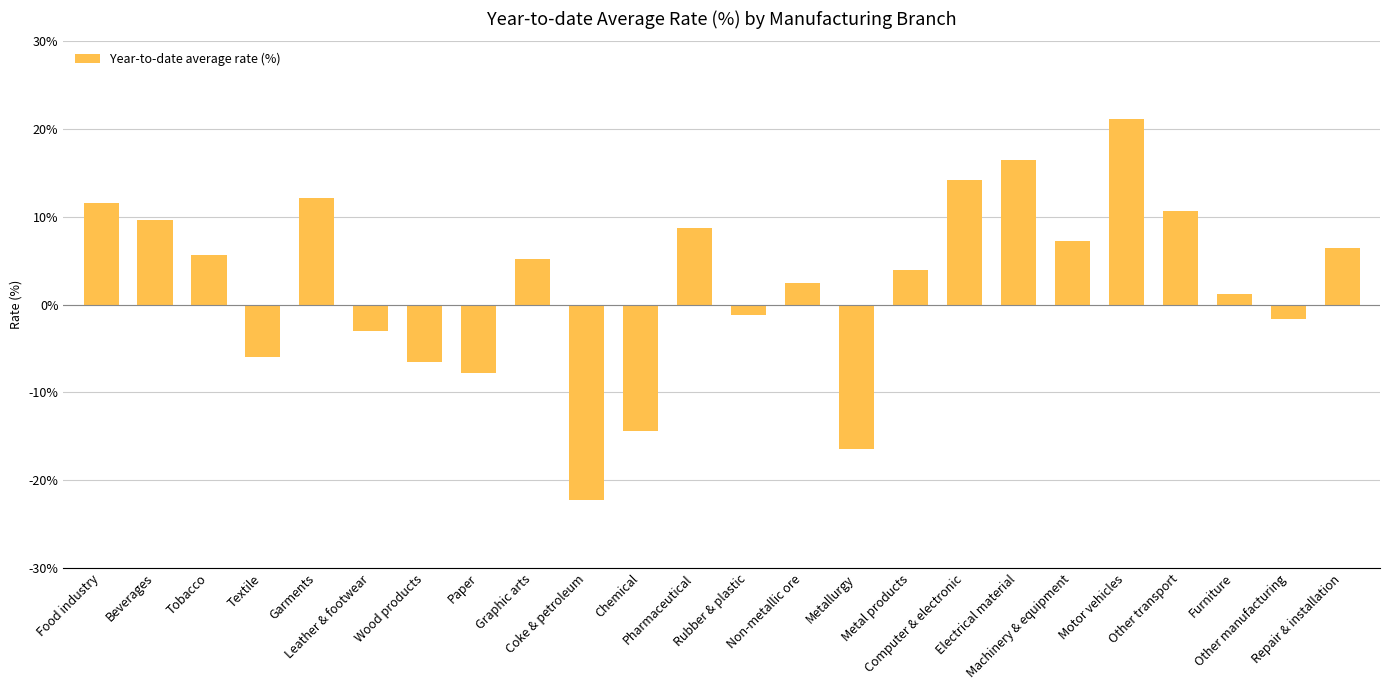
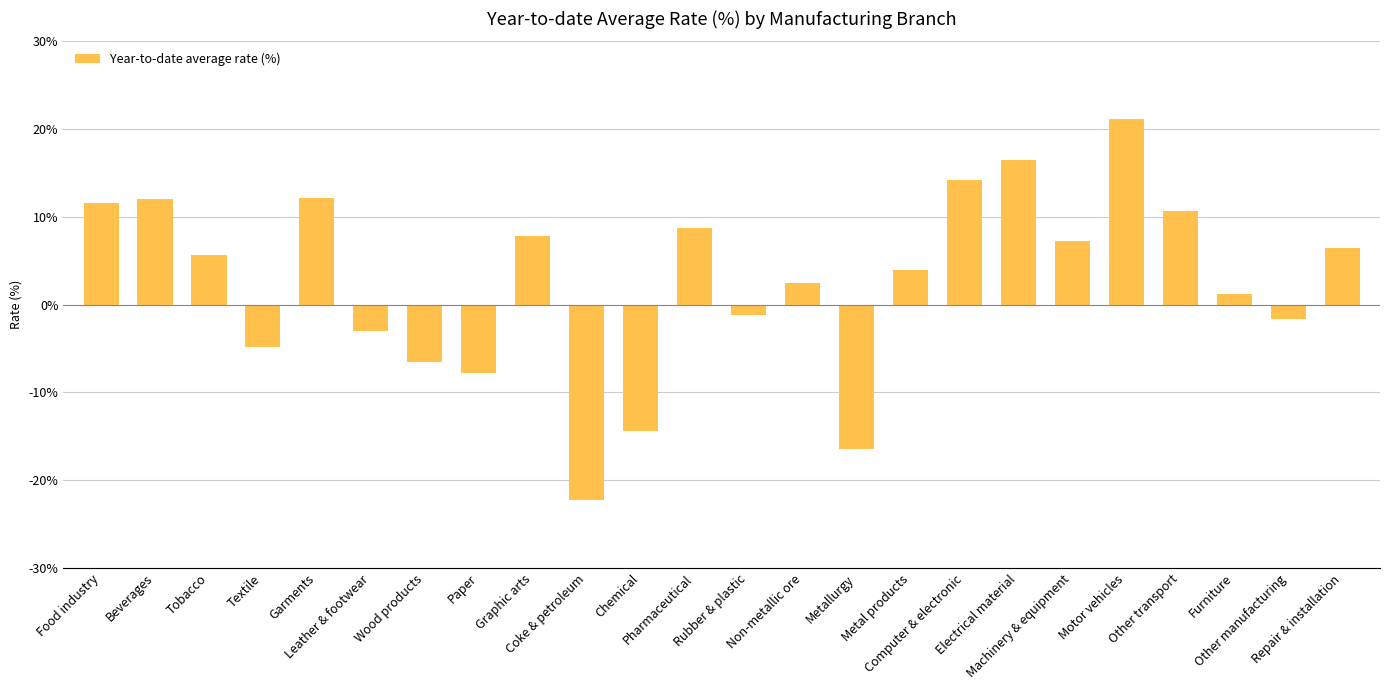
  {
    "Food industry": "12%",
-   "Beverages": "10%",
+   "Beverages": "12%",
    "Tobacco": "6%",
-   "Textile": "-6%",
+   "Textile": "-5%",
    "Garments": "12%",
    "Leather & footwear": "-3%",
    "Wood products": "-7%",
    "Paper": "-8%",
-   "Graphic arts": "5%",
+   "Graphic arts": "8%",
    "Coke & petroleum": "-22%",
    "Chemical": "-14%",
    "Pharmaceutical": "9%",
    "Rubber & plastic": "-1%",
    "Non-metallic ore": "3%",
    "Metallurgy": "-16%",
    "Metal products": "4%",
    "Computer & electronic": "14%",
    "Electrical material": "17%",
    "Machinery & equipment": "7%",
    "Motor vehicles": "21%",
    "Other transport": "11%",
    "Furniture": "1%",
    "Other manufacturing": "-2%",
    "Repair & installation": "7%"
  }
